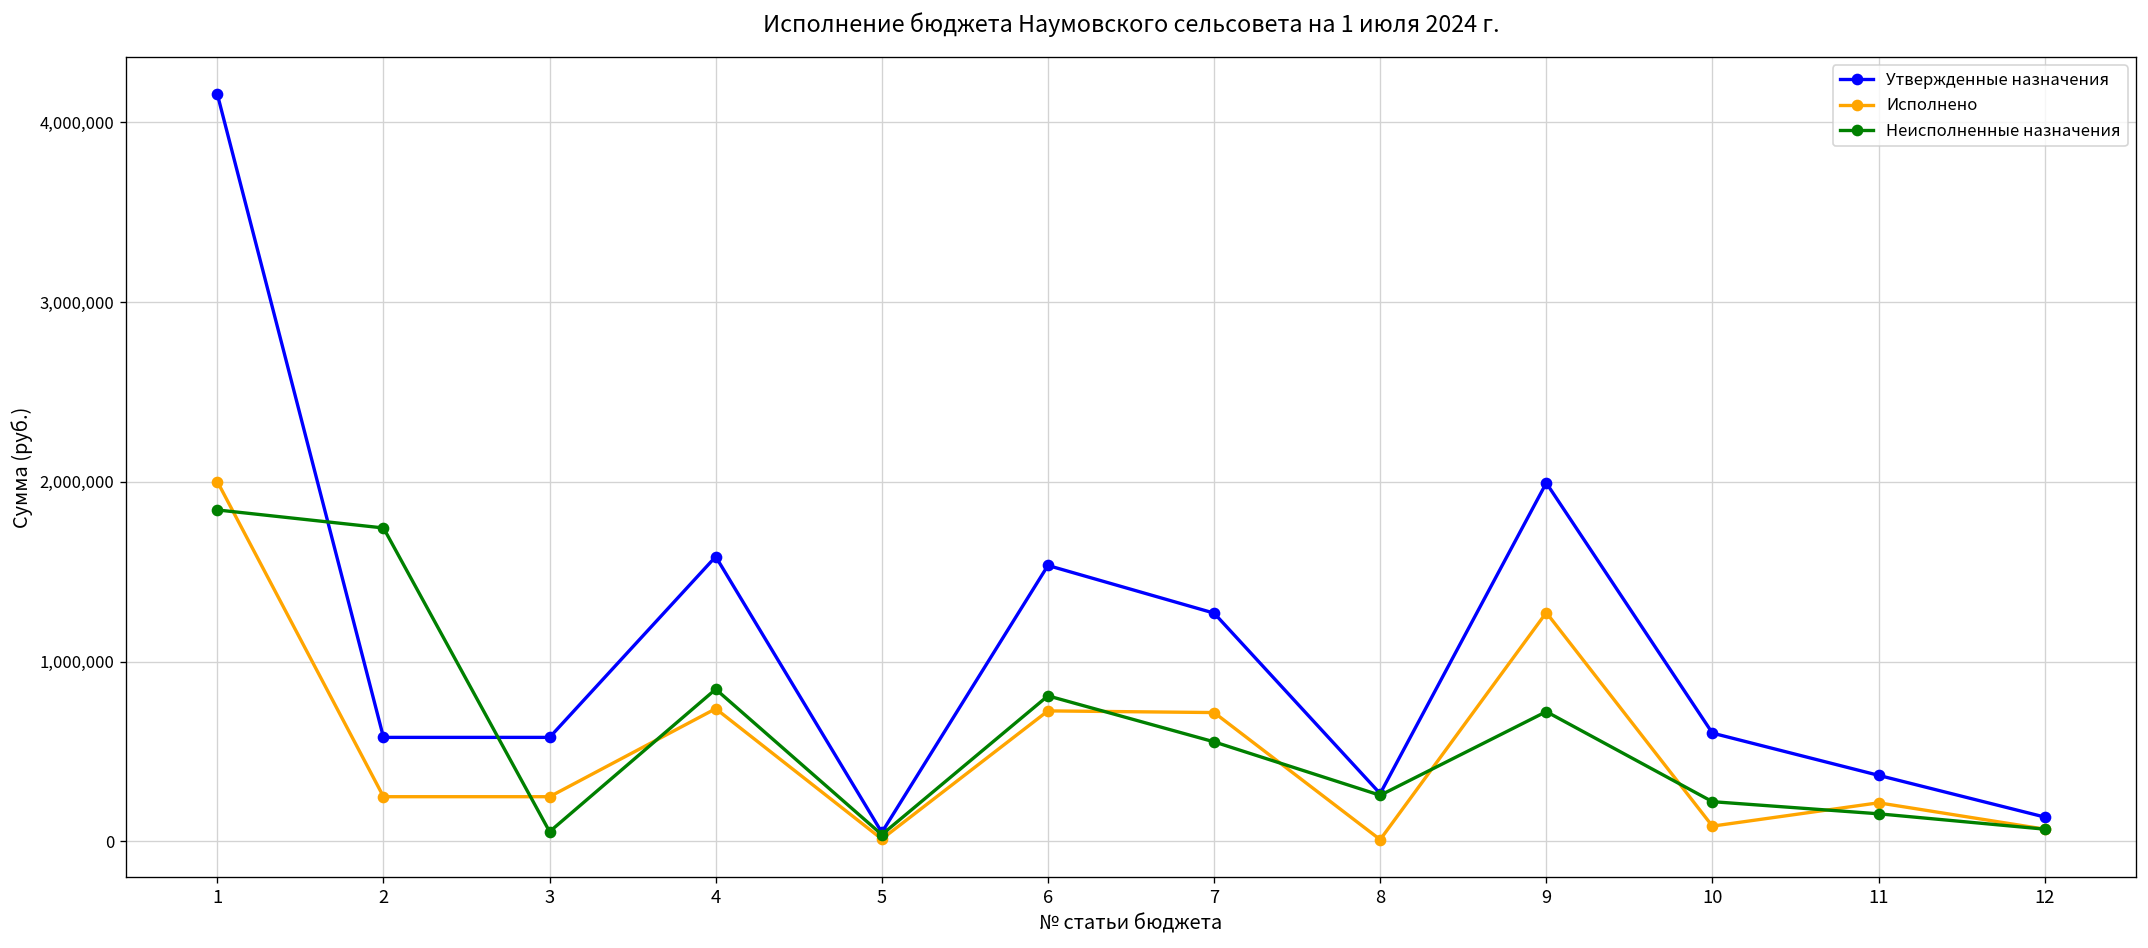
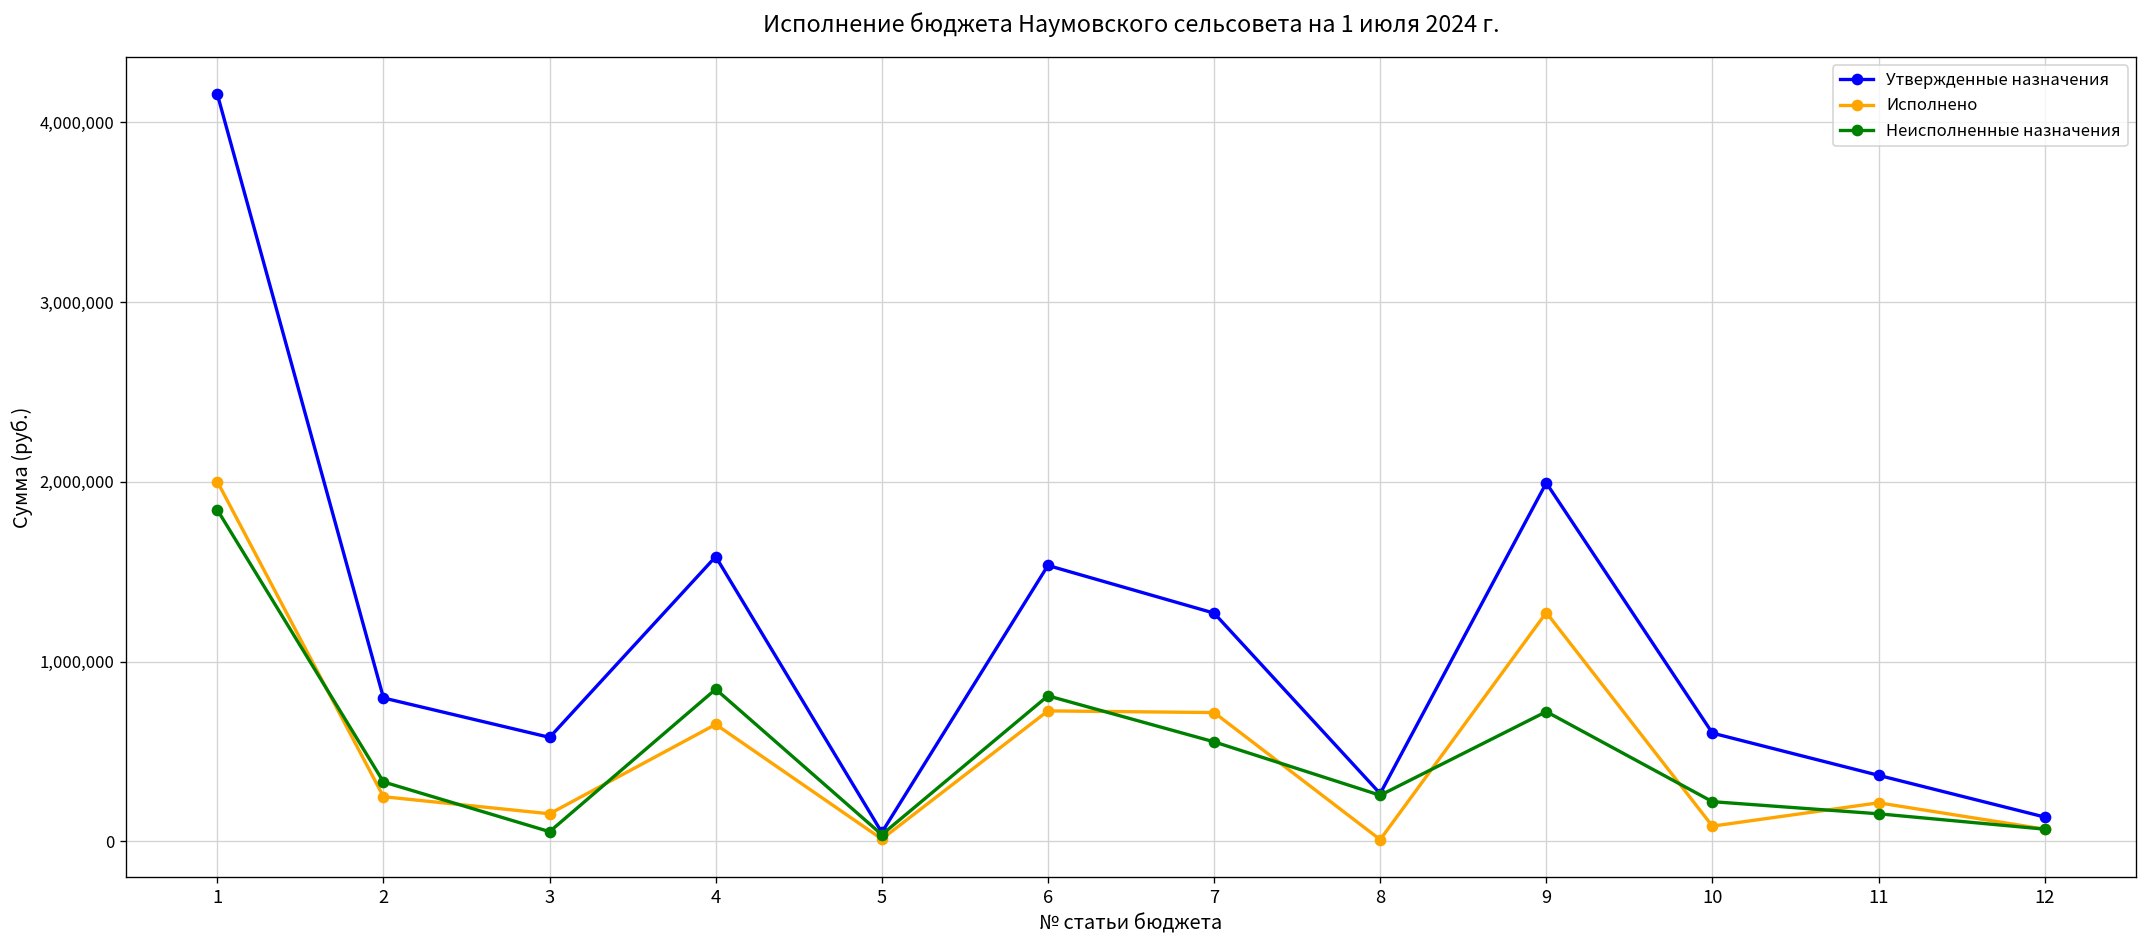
  {
    "Утвержденные назначения": {
      "1": "4,160,000",
-     "2": "580,000",
+     "2": "800,000",
      "3": "580,000",
      "4": "1,580,000",
      "6": "1,530,000",
      "7": "1,270,000",
      "9": "1,990,000",
      "10": "600,000",
      "11": "370,000",
      "12": "130,000"
    },
    "Исполнено": {
      "1": "2,000,000",
      "2": "250,000",
-     "3": "250,000",
-     "4": "740,000",
+     "3": "150,000",
+     "4": "650,000",
      "5": "10,000",
      "6": "730,000",
      "7": "720,000",
      "8": "10,000",
      "9": "1,270,000",
      "10": "80,000",
      "11": "210,000"
    },
    "Неисполненные назначения": {
      "1": "1,840,000",
-     "2": "1,740,000",
+     "2": "330,000",
      "3": "50,000",
      "4": "850,000",
      "6": "810,000",
      "7": "550,000",
      "9": "720,000",
      "10": "220,000",
      "11": "150,000"
    }
  }
